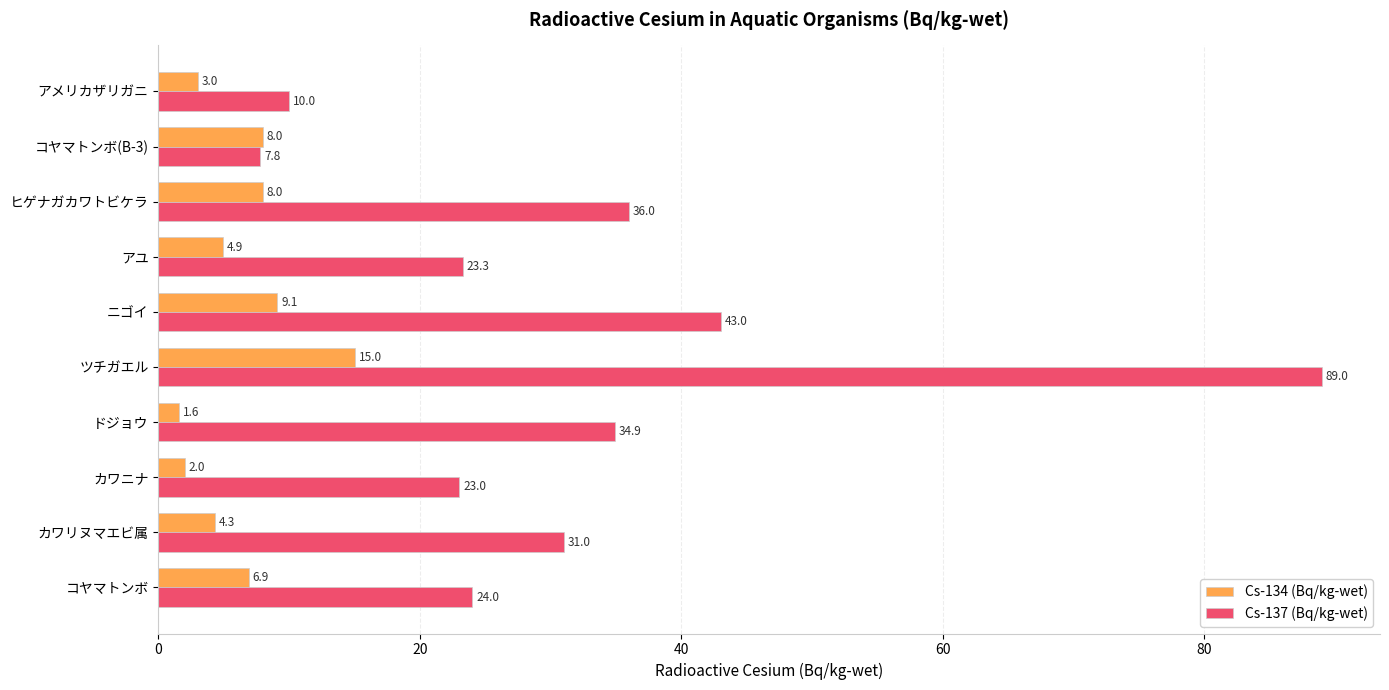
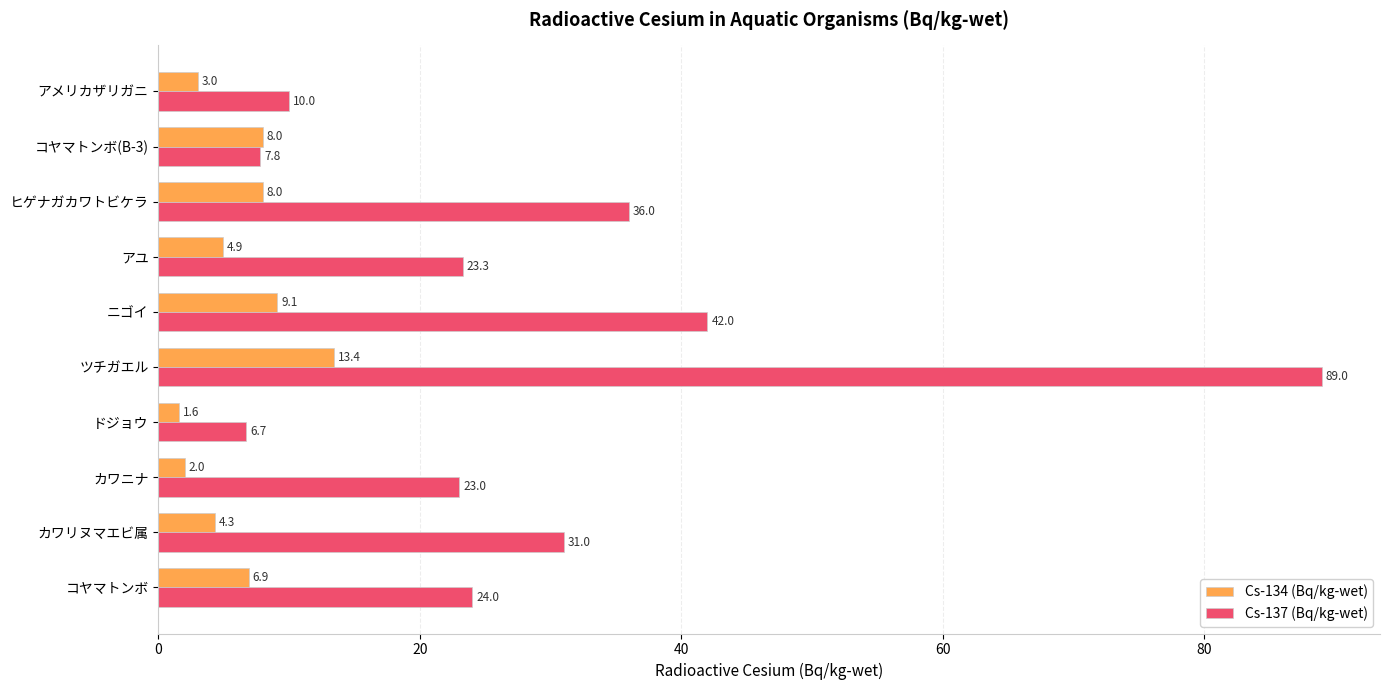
  {
    "Cs-134 (Bq/kg-wet)": {
      "アメリカザリガニ": 3.0,
      "コヤマトンボ(B-3)": 8.0,
      "ヒゲナガカワトビケラ": 8.0,
      "アユ": 4.9,
      "ニゴイ": 9.1,
-     "ツチガエル": 15.0,
+     "ツチガエル": 13.4,
      "ドジョウ": 1.6,
      "カワニナ": 2.0,
      "カワリヌマエビ属": 4.3,
      "コヤマトンボ": 6.9
    },
    "Cs-137 (Bq/kg-wet)": {
      "アメリカザリガニ": 10.0,
      "コヤマトンボ(B-3)": 7.8,
      "ヒゲナガカワトビケラ": 36.0,
      "アユ": 23.3,
-     "ニゴイ": 43.0,
+     "ニゴイ": 42.0,
      "ツチガエル": 89.0,
-     "ドジョウ": 34.9,
+     "ドジョウ": 6.7,
      "カワニナ": 23.0,
      "カワリヌマエビ属": 31.0,
      "コヤマトンボ": 24.0
    }
  }
